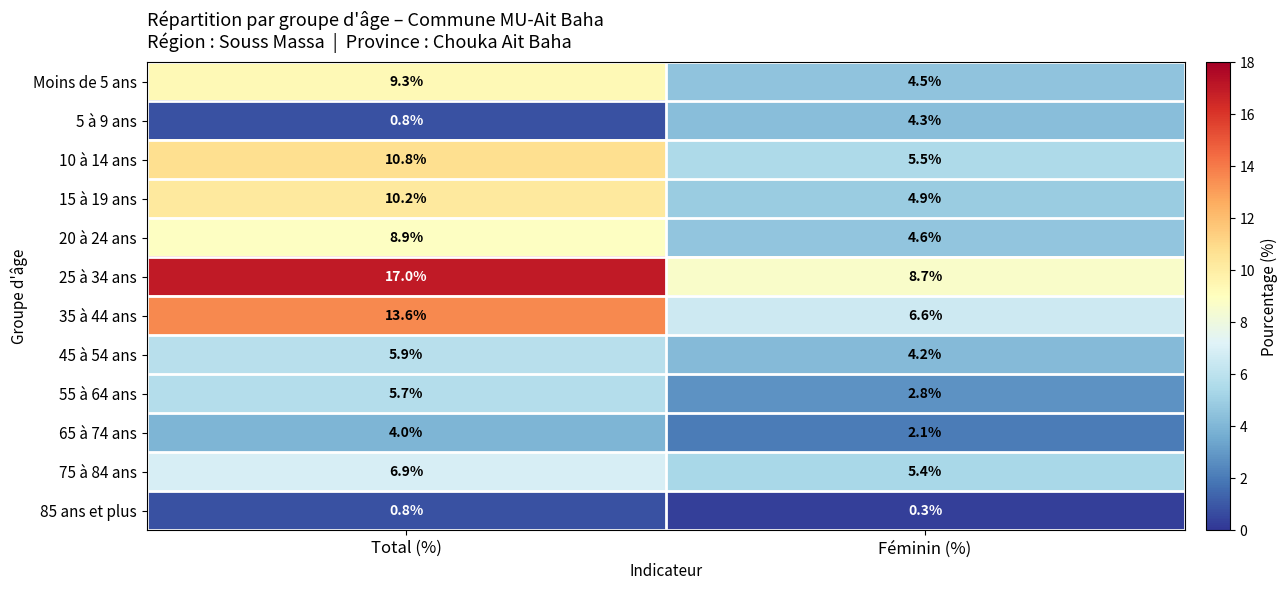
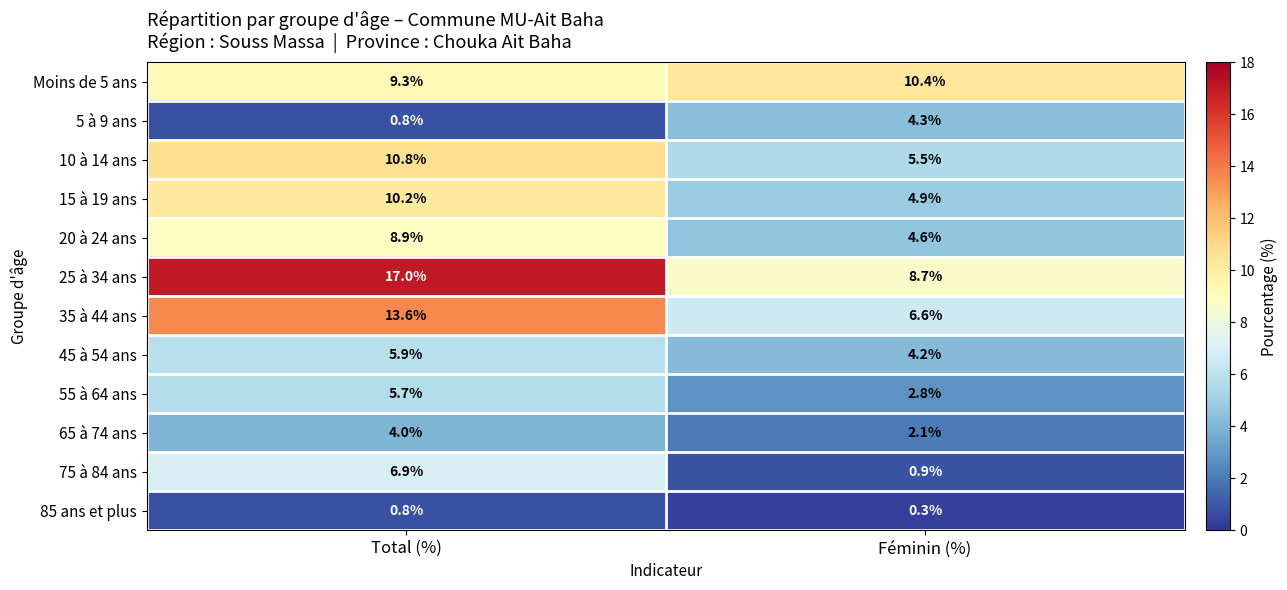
  {
    "Moins de 5 ans": {
      "Total (%)": "9.3%",
-     "Féminin (%)": "4.5%"
+     "Féminin (%)": "10.4%"
    },
    "5 à 9 ans": {
      "Total (%)": "0.8%",
      "Féminin (%)": "4.3%"
    },
    "10 à 14 ans": {
      "Total (%)": "10.8%",
      "Féminin (%)": "5.5%"
    },
    "15 à 19 ans": {
      "Total (%)": "10.2%",
      "Féminin (%)": "4.9%"
    },
    "20 à 24 ans": {
      "Total (%)": "8.9%",
      "Féminin (%)": "4.6%"
    },
    "25 à 34 ans": {
      "Total (%)": "17.0%",
      "Féminin (%)": "8.7%"
    },
    "35 à 44 ans": {
      "Total (%)": "13.6%",
      "Féminin (%)": "6.6%"
    },
    "45 à 54 ans": {
      "Total (%)": "5.9%",
      "Féminin (%)": "4.2%"
    },
    "55 à 64 ans": {
      "Total (%)": "5.7%",
      "Féminin (%)": "2.8%"
    },
    "65 à 74 ans": {
      "Total (%)": "4.0%",
      "Féminin (%)": "2.1%"
    },
    "75 à 84 ans": {
      "Total (%)": "6.9%",
-     "Féminin (%)": "5.4%"
+     "Féminin (%)": "0.9%"
    },
    "85 ans et plus": {
      "Total (%)": "0.8%",
      "Féminin (%)": "0.3%"
    }
  }
